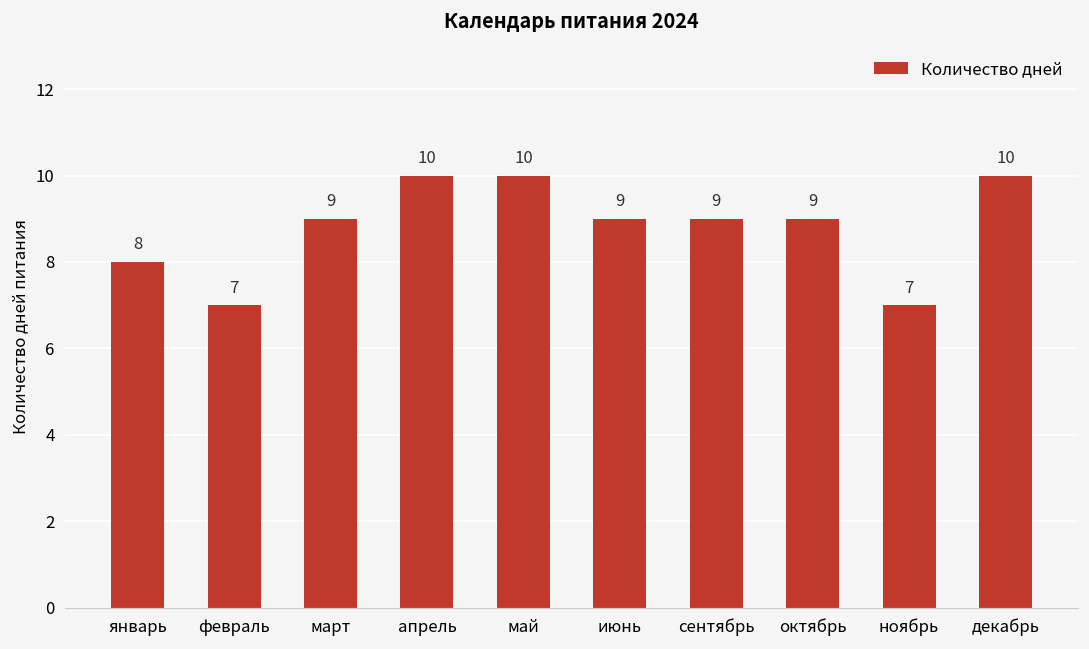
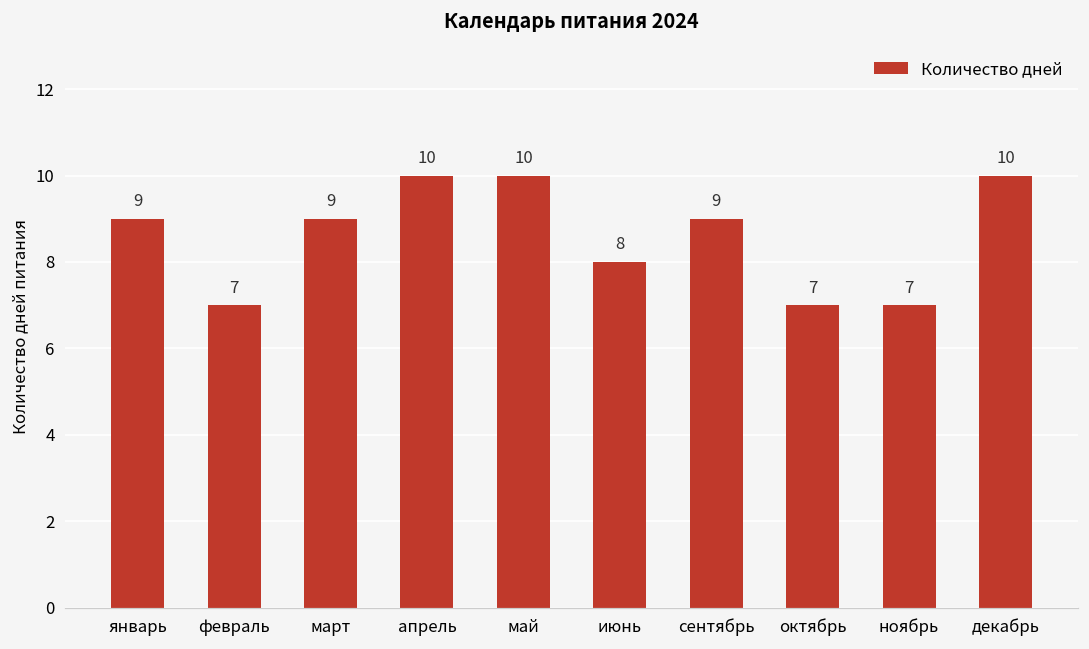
  {
-   "январь": 8,
+   "январь": 9,
    "февраль": 7,
    "март": 9,
    "апрель": 10,
    "май": 10,
-   "июнь": 9,
+   "июнь": 8,
    "сентябрь": 9,
-   "октябрь": 9,
+   "октябрь": 7,
    "ноябрь": 7,
    "декабрь": 10
  }
